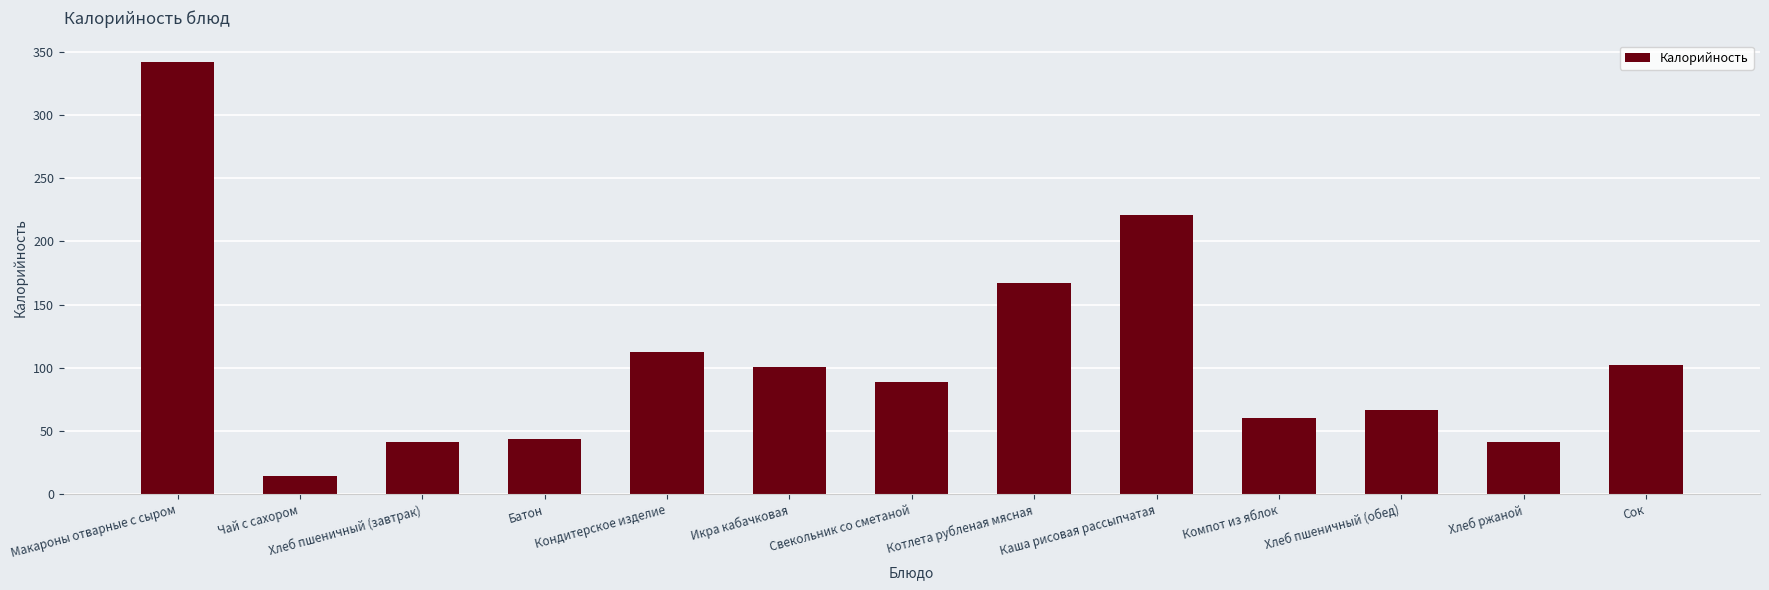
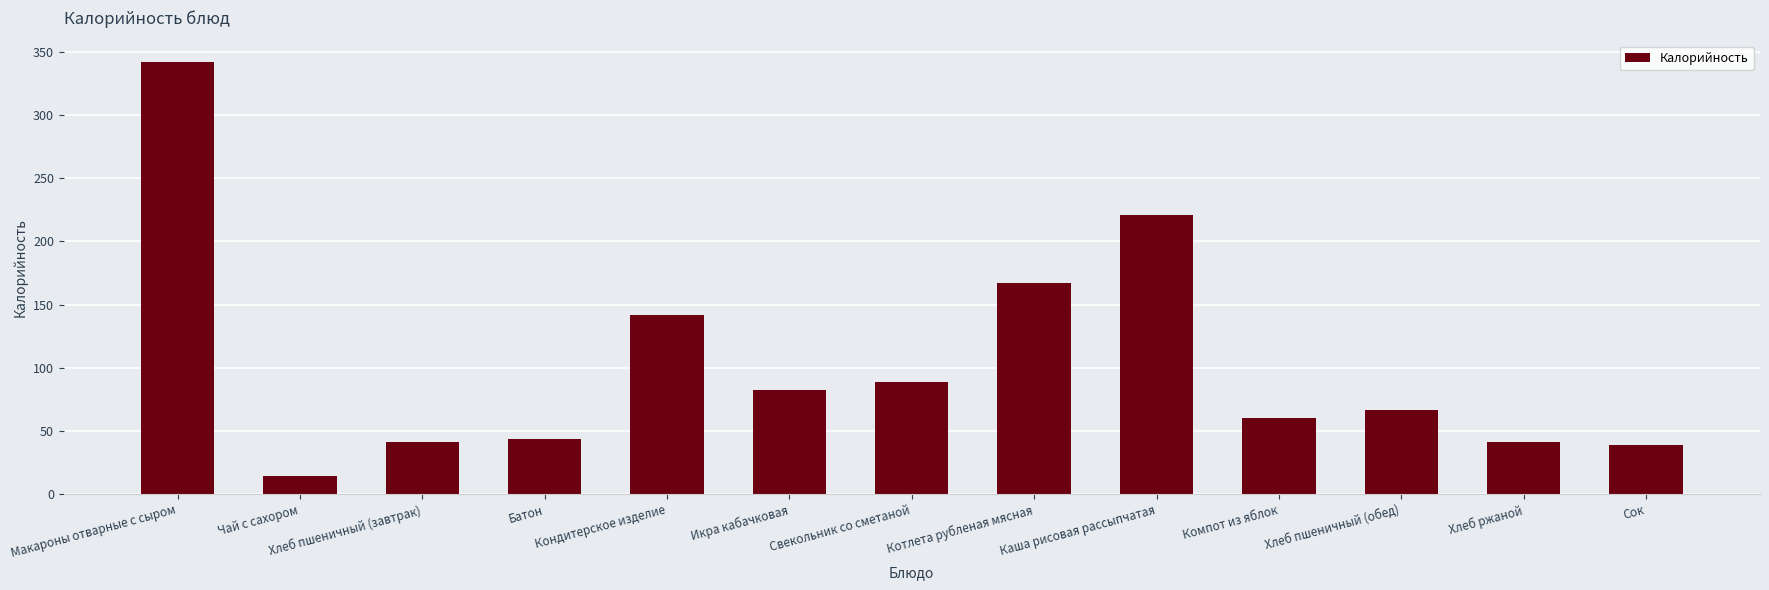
  {
    "Макароны отварные с сыром": 342,
    "Чай с сахором": 15,
    "Хлеб пшеничный (завтрак)": 41,
    "Батон": 44,
-   "Кондитерское изделие": 113,
-   "Икра кабачковая": 100,
+   "Кондитерское изделие": 142,
+   "Икра кабачковая": 83,
    "Свекольник со сметаной": 89,
    "Котлета рубленая мясная": 167,
    "Каша рисовая рассыпчатая": 221,
    "Компот из яблок": 61,
    "Хлеб пшеничный (обед)": 67,
    "Хлеб ржаной": 41,
-   "Сок": 102
+   "Сок": 39
  }
